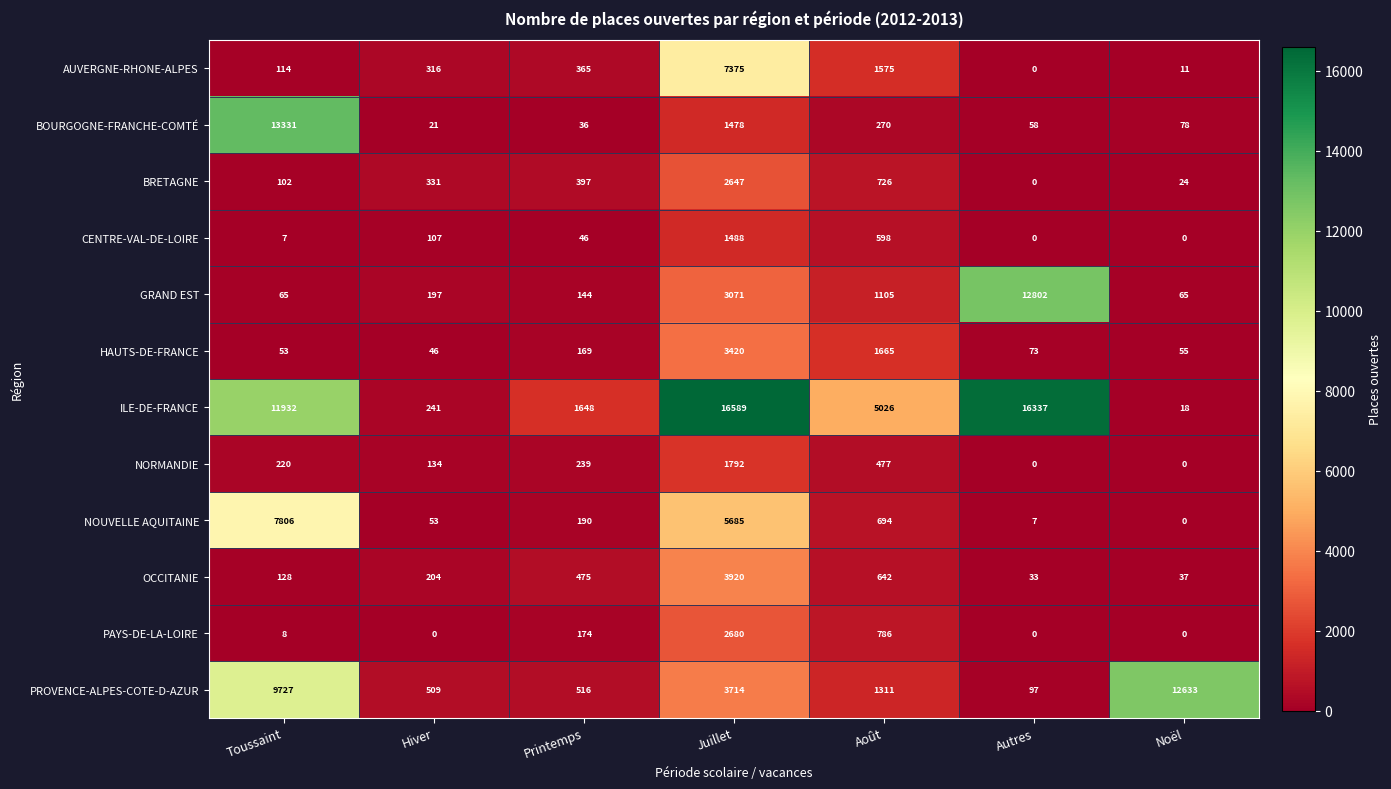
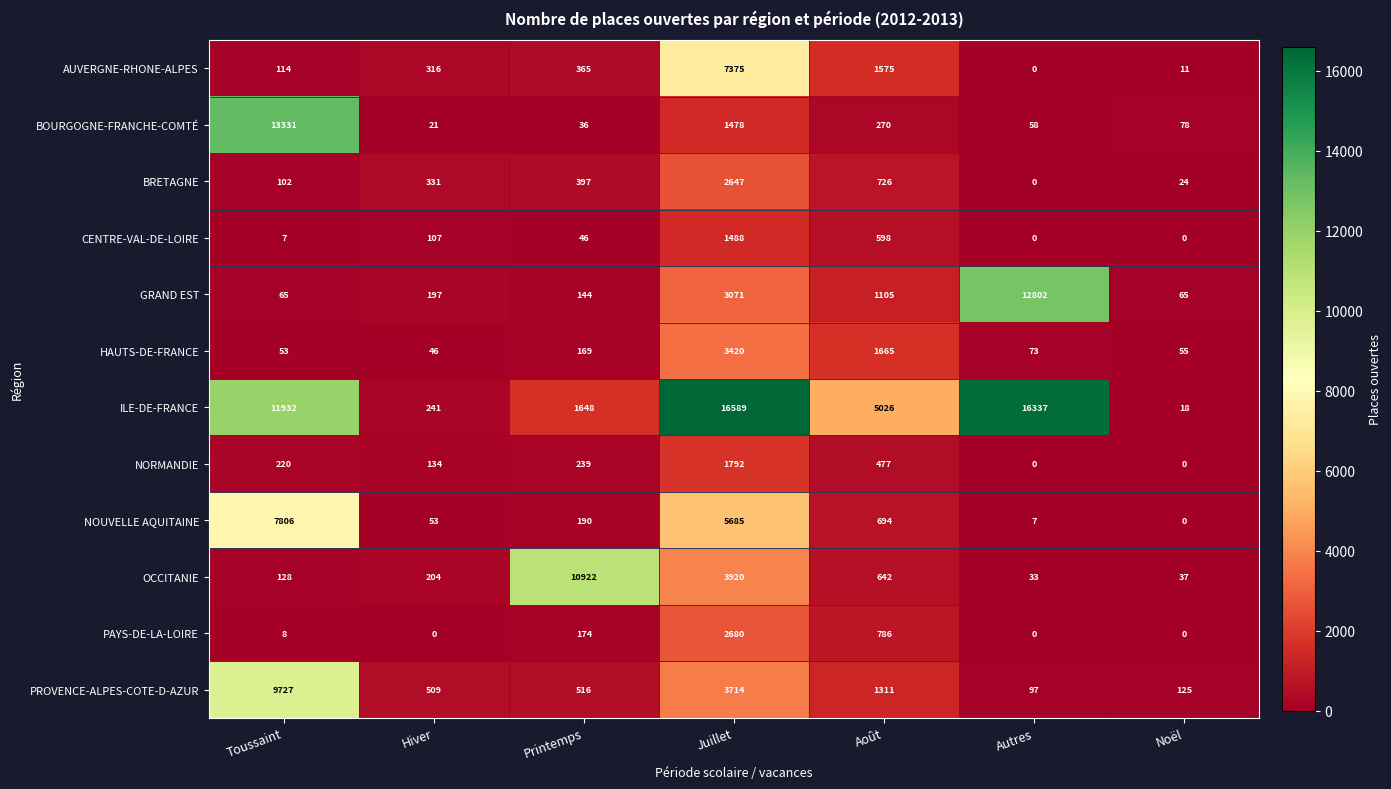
  {
    "AUVERGNE-RHONE-ALPES": {
      "Toussaint": 114,
      "Hiver": 316,
      "Printemps": 365,
      "Juillet": 7375,
      "Août": 1575,
      "Autres": 0,
      "Noël": 11
    },
    "BOURGOGNE-FRANCHE-COMTÉ": {
      "Toussaint": 13331,
      "Hiver": 21,
      "Printemps": 36,
      "Juillet": 1478,
      "Août": 270,
      "Autres": 58,
      "Noël": 78
    },
    "BRETAGNE": {
      "Toussaint": 102,
      "Hiver": 331,
      "Printemps": 397,
      "Juillet": 2647,
      "Août": 726,
      "Autres": 0,
      "Noël": 24
    },
    "CENTRE-VAL-DE-LOIRE": {
      "Toussaint": 7,
      "Hiver": 107,
      "Printemps": 46,
      "Juillet": 1488,
      "Août": 598,
      "Autres": 0,
      "Noël": 0
    },
    "GRAND EST": {
      "Toussaint": 65,
      "Hiver": 197,
      "Printemps": 144,
      "Juillet": 3071,
      "Août": 1105,
      "Autres": 12802,
      "Noël": 65
    },
    "HAUTS-DE-FRANCE": {
      "Toussaint": 53,
      "Hiver": 46,
      "Printemps": 169,
      "Juillet": 3420,
      "Août": 1665,
      "Autres": 73,
      "Noël": 55
    },
    "ILE-DE-FRANCE": {
      "Toussaint": 11932,
      "Hiver": 241,
      "Printemps": 1648,
      "Juillet": 16589,
      "Août": 5026,
      "Autres": 16337,
      "Noël": 18
    },
    "NORMANDIE": {
      "Toussaint": 220,
      "Hiver": 134,
      "Printemps": 239,
      "Juillet": 1792,
      "Août": 477,
      "Autres": 0,
      "Noël": 0
    },
    "NOUVELLE AQUITAINE": {
      "Toussaint": 7806,
      "Hiver": 53,
      "Printemps": 190,
      "Juillet": 5685,
      "Août": 694,
      "Autres": 7,
      "Noël": 0
    },
    "OCCITANIE": {
      "Toussaint": 128,
      "Hiver": 204,
-     "Printemps": 475,
+     "Printemps": 10922,
      "Juillet": 3920,
      "Août": 642,
      "Autres": 33,
      "Noël": 37
    },
    "PAYS-DE-LA-LOIRE": {
      "Toussaint": 8,
      "Hiver": 0,
      "Printemps": 174,
      "Juillet": 2680,
      "Août": 786,
      "Autres": 0,
      "Noël": 0
    },
    "PROVENCE-ALPES-COTE-D-AZUR": {
      "Toussaint": 9727,
      "Hiver": 509,
      "Printemps": 516,
      "Juillet": 3714,
      "Août": 1311,
      "Autres": 97,
-     "Noël": 12633
+     "Noël": 125
    }
  }
